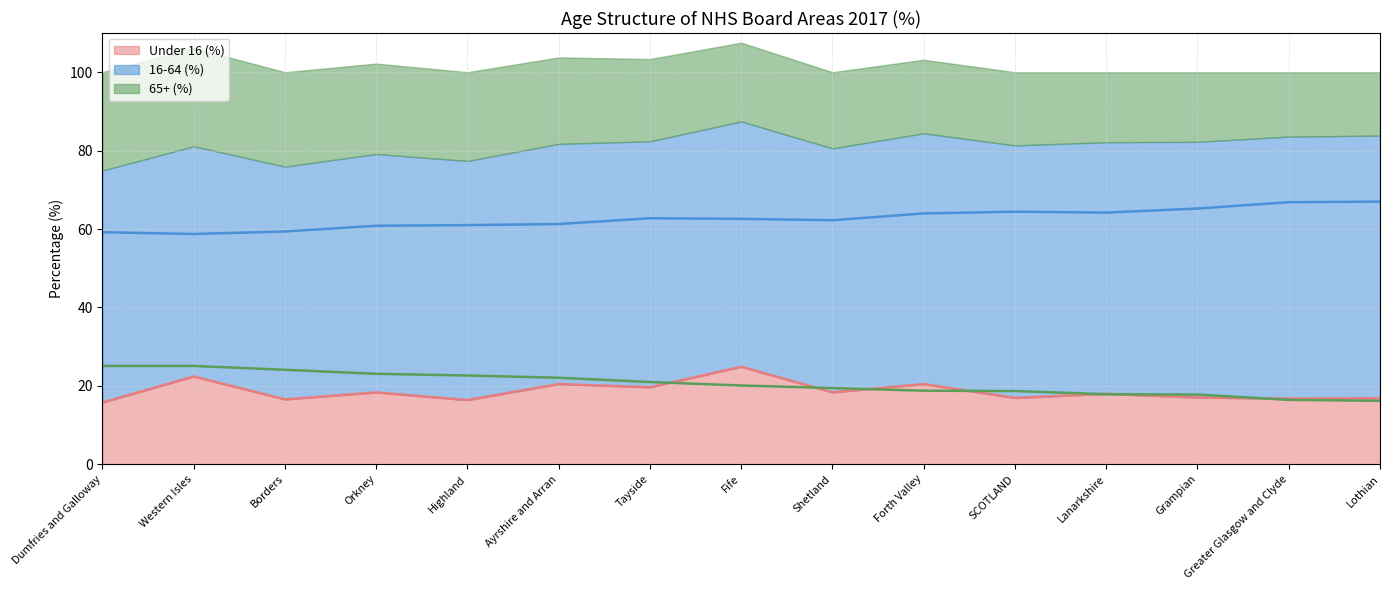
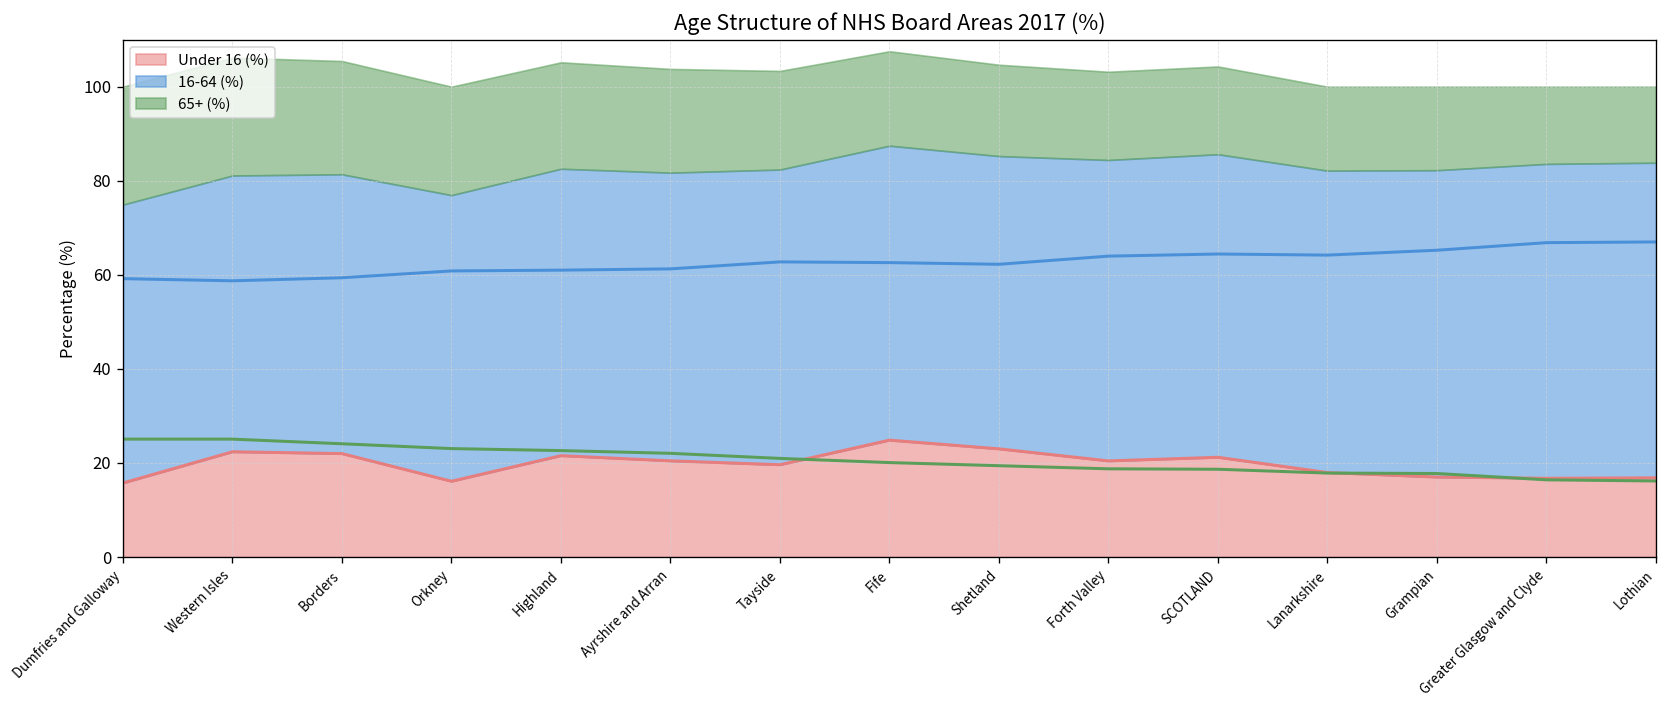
  {
    "Under 16 (%)": {
      "Dumfries and Galloway": 16,
      "Western Isles": 22,
-     "Borders": 17,
-     "Orkney": 18,
-     "Highland": 16,
+     "Borders": 22,
+     "Orkney": 16,
+     "Highland": 22,
      "Ayrshire and Arran": 20,
      "Tayside": 20,
      "Fife": 25,
-     "Shetland": 18,
+     "Shetland": 23,
      "Forth Valley": 20,
-     "SCOTLAND": 17,
+     "SCOTLAND": 21,
      "Grampian": 17,
      "Lothian": 17
    }
  }
